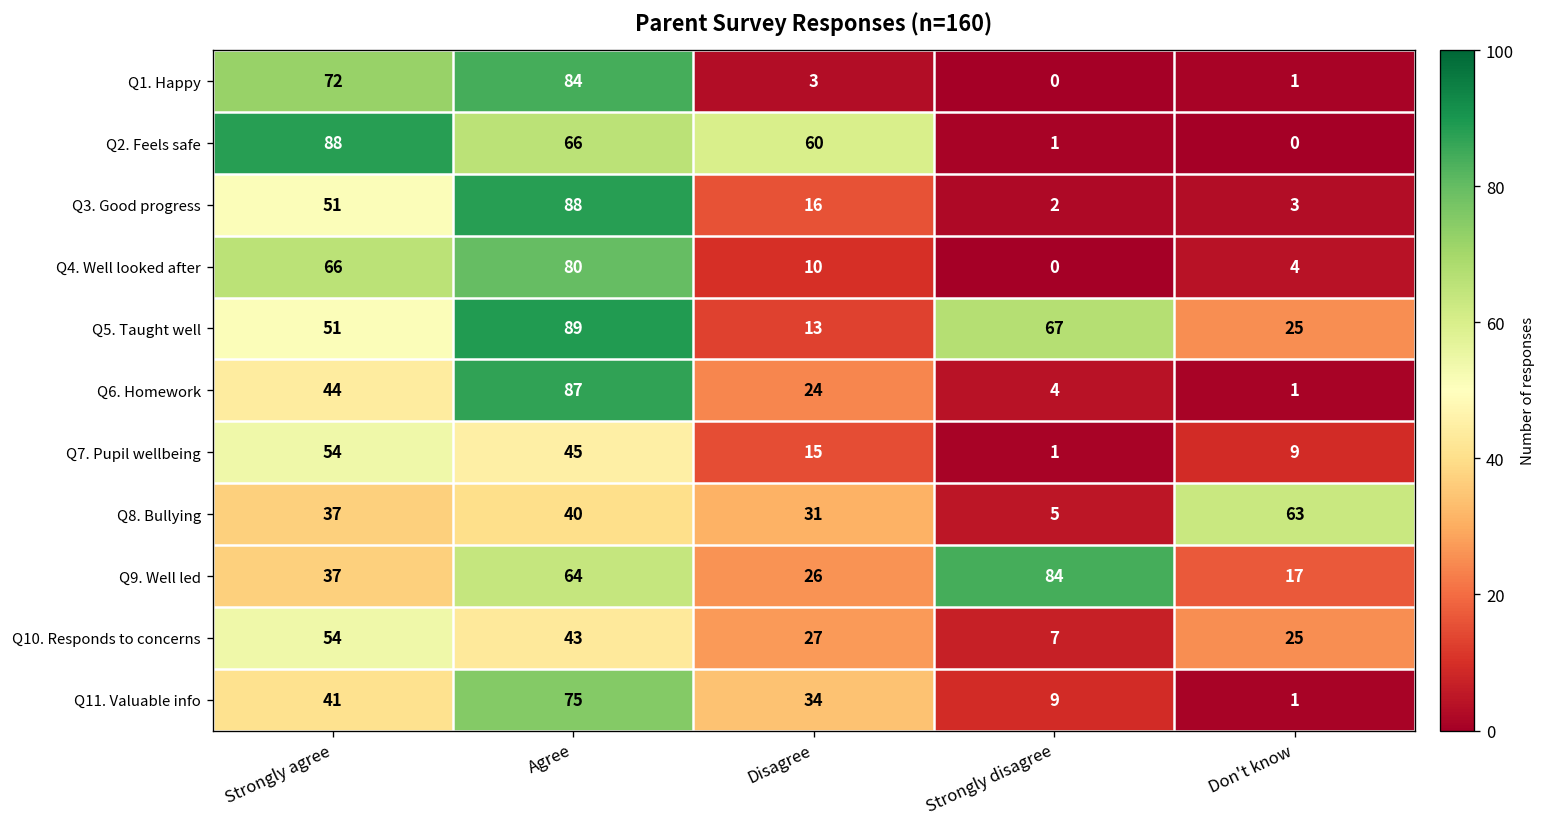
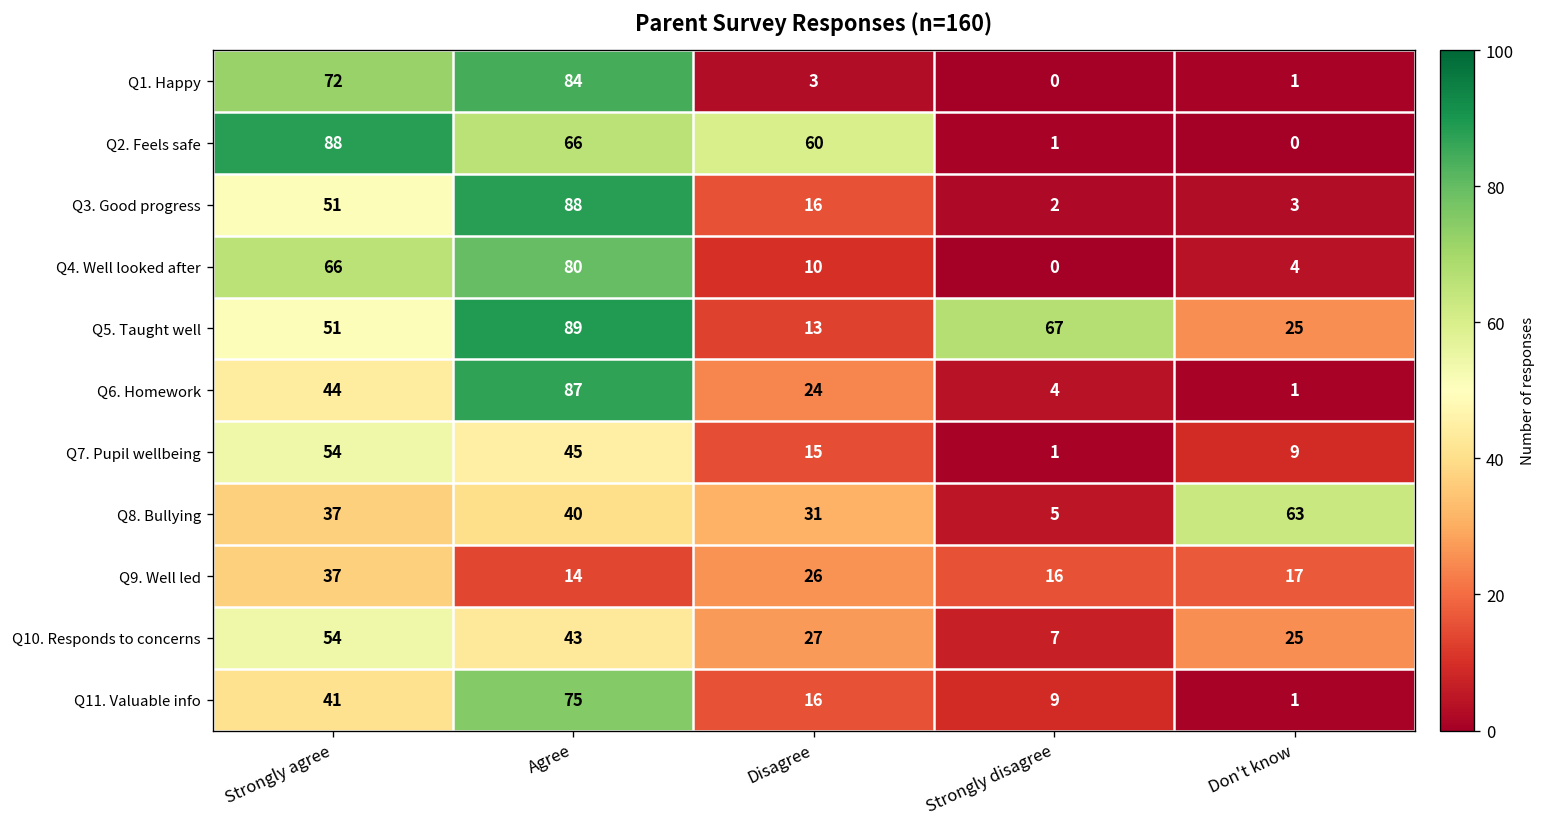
  {
    "Q1. Happy": {
      "Strongly agree": 72,
      "Agree": 84,
      "Disagree": 3,
      "Strongly disagree": 0,
      "Don't know": 1
    },
    "Q2. Feels safe": {
      "Strongly agree": 88,
      "Agree": 66,
      "Disagree": 60,
      "Strongly disagree": 1,
      "Don't know": 0
    },
    "Q3. Good progress": {
      "Strongly agree": 51,
      "Agree": 88,
      "Disagree": 16,
      "Strongly disagree": 2,
      "Don't know": 3
    },
    "Q4. Well looked after": {
      "Strongly agree": 66,
      "Agree": 80,
      "Disagree": 10,
      "Strongly disagree": 0,
      "Don't know": 4
    },
    "Q5. Taught well": {
      "Strongly agree": 51,
      "Agree": 89,
      "Disagree": 13,
      "Strongly disagree": 67,
      "Don't know": 25
    },
    "Q6. Homework": {
      "Strongly agree": 44,
      "Agree": 87,
      "Disagree": 24,
      "Strongly disagree": 4,
      "Don't know": 1
    },
    "Q7. Pupil wellbeing": {
      "Strongly agree": 54,
      "Agree": 45,
      "Disagree": 15,
      "Strongly disagree": 1,
      "Don't know": 9
    },
    "Q8. Bullying": {
      "Strongly agree": 37,
      "Agree": 40,
      "Disagree": 31,
      "Strongly disagree": 5,
      "Don't know": 63
    },
    "Q9. Well led": {
      "Strongly agree": 37,
-     "Agree": 64,
+     "Agree": 14,
      "Disagree": 26,
-     "Strongly disagree": 84,
+     "Strongly disagree": 16,
      "Don't know": 17
    },
    "Q10. Responds to concerns": {
      "Strongly agree": 54,
      "Agree": 43,
      "Disagree": 27,
      "Strongly disagree": 7,
      "Don't know": 25
    },
    "Q11. Valuable info": {
      "Strongly agree": 41,
      "Agree": 75,
-     "Disagree": 34,
+     "Disagree": 16,
      "Strongly disagree": 9,
      "Don't know": 1
    }
  }
